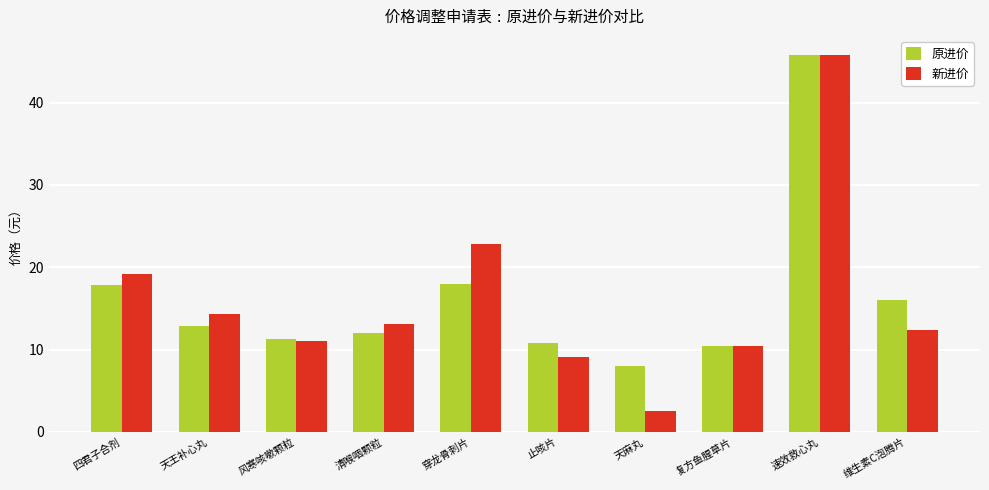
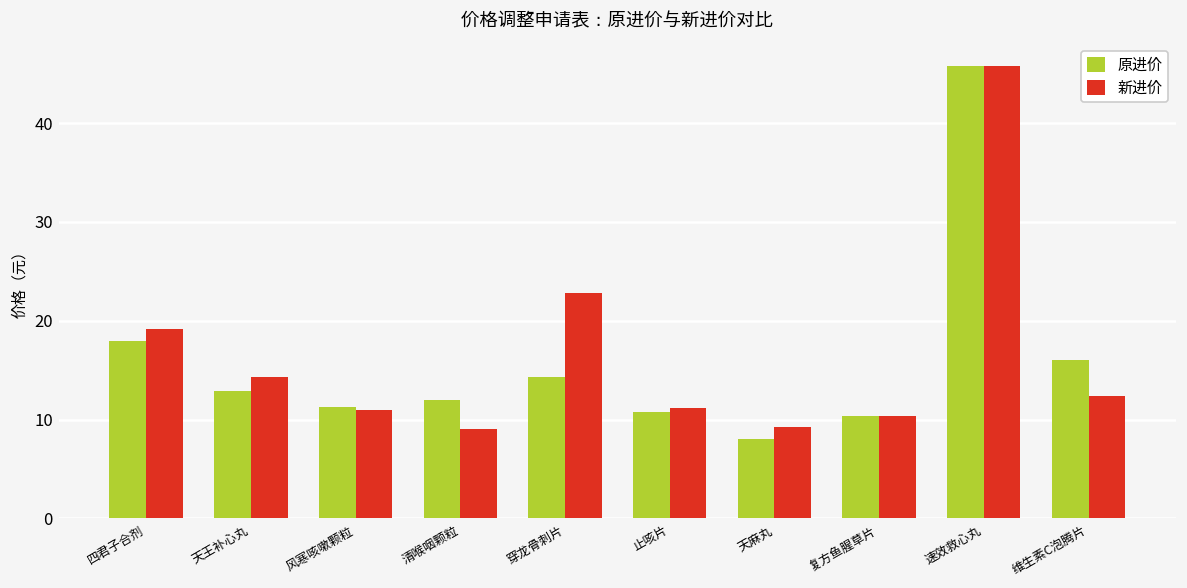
  {
    "原进价": {
      "四君子合剂": 18,
      "天王补心丸": 13,
      "风寒咳嗽颗粒": 11,
      "清喉咽颗粒": 12,
-     "穿龙骨刺片": 18,
+     "穿龙骨刺片": 14,
      "止咳片": 11,
      "天麻丸": 8,
      "复方鱼腥草片": 10,
      "速效救心丸": 46,
      "维生素C泡腾片": 16
    },
    "新进价": {
      "四君子合剂": 19,
      "天王补心丸": 14,
      "风寒咳嗽颗粒": 11,
-     "清喉咽颗粒": 13,
+     "清喉咽颗粒": 9,
      "穿龙骨刺片": 23,
-     "止咳片": 9,
-     "天麻丸": 3,
+     "止咳片": 11,
+     "天麻丸": 9,
      "复方鱼腥草片": 10,
      "速效救心丸": 46,
      "维生素C泡腾片": 12
    }
  }
